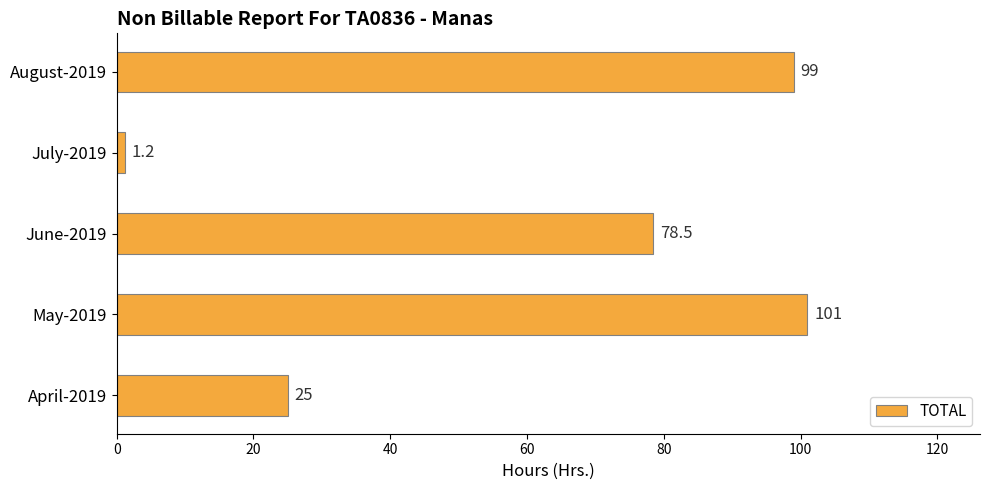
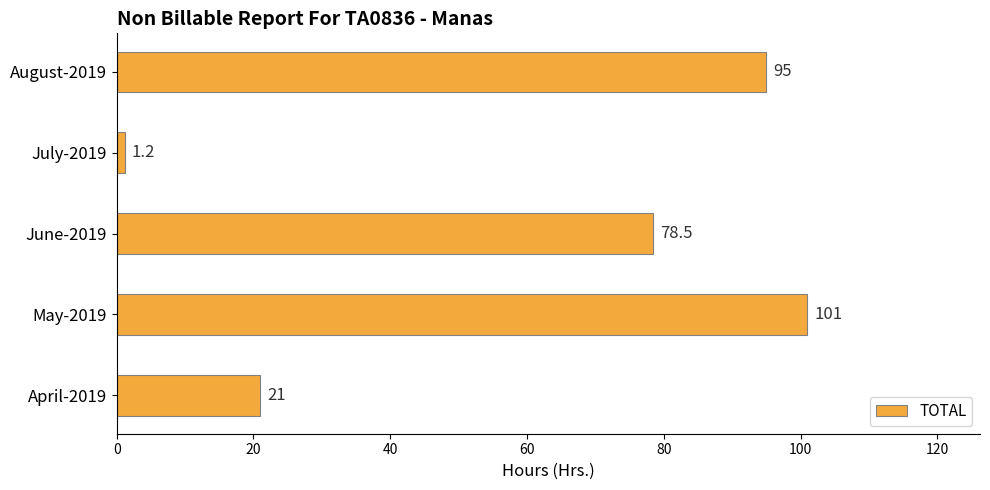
  {
-   "August-2019": 99,
+   "August-2019": 95,
    "July-2019": 1.2,
    "June-2019": 78.5,
    "May-2019": 101,
-   "April-2019": 25
+   "April-2019": 21
  }
